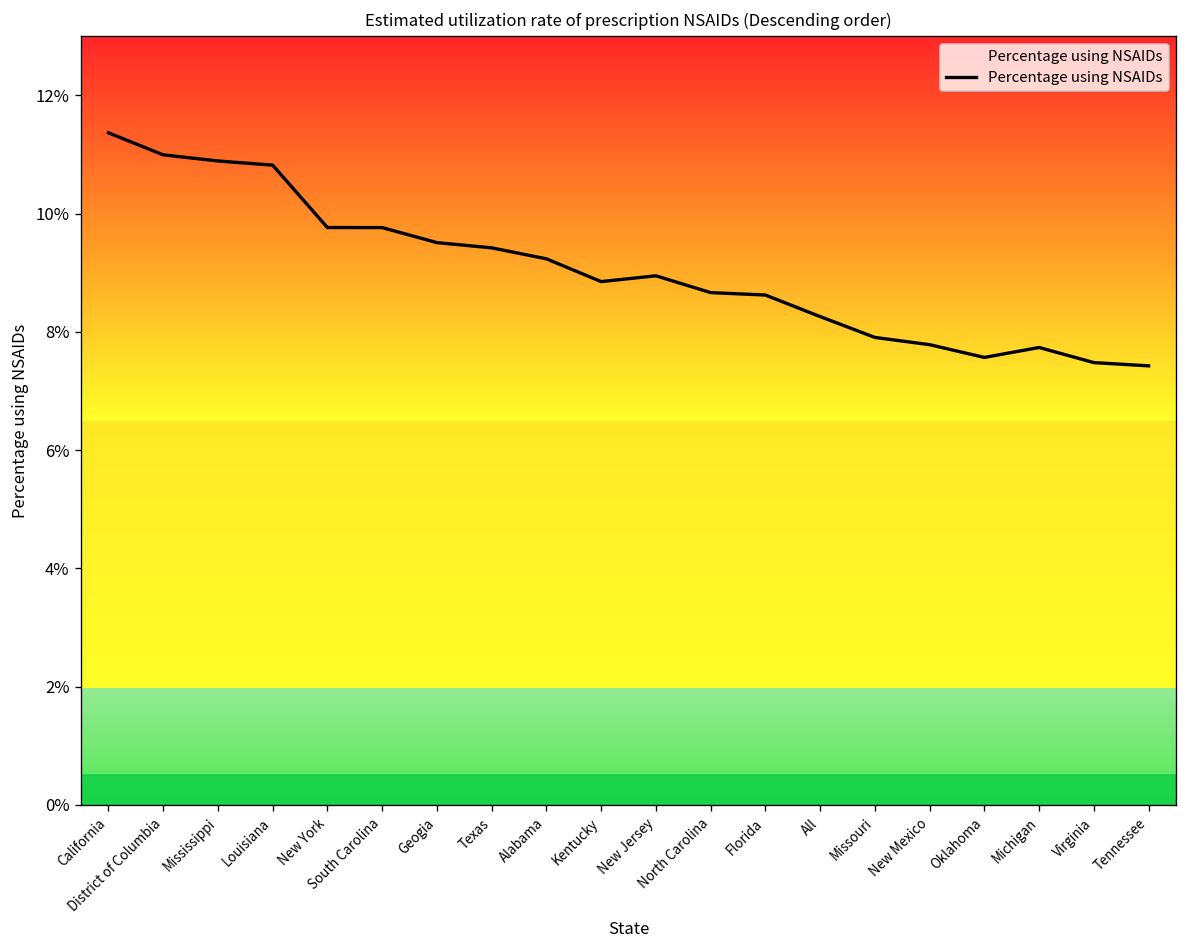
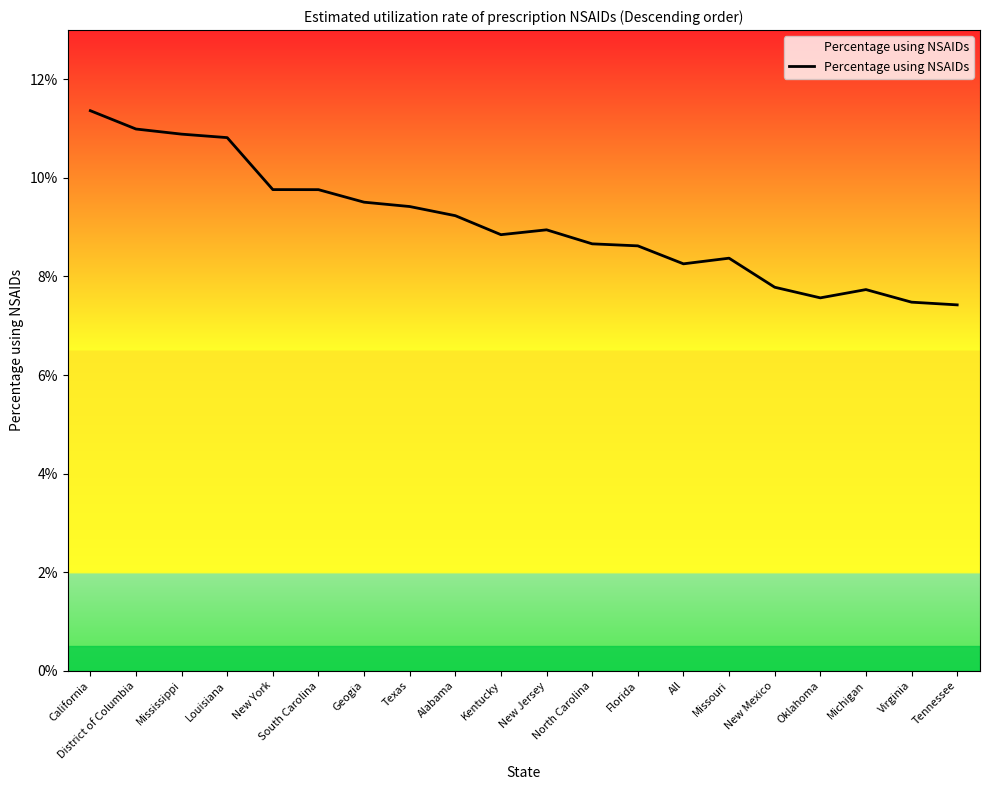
  {
    "California": "11.4%",
    "District of Columbia": "11.0%",
    "Mississippi": "10.9%",
    "Louisiana": "10.8%",
    "New York": "9.8%",
    "South Carolina": "9.8%",
    "Geogia": "9.5%",
    "Texas": "9.4%",
    "Alabama": "9.2%",
    "Kentucky": "8.8%",
    "New Jersey": "8.9%",
    "North Carolina": "8.7%",
    "Florida": "8.6%",
    "All": "8.3%",
-   "Missouri": "7.9%",
+   "Missouri": "8.4%",
    "New Mexico": "7.8%",
    "Oklahoma": "7.6%",
    "Michigan": "7.7%",
    "Virginia": "7.5%",
    "Tennessee": "7.4%"
  }
